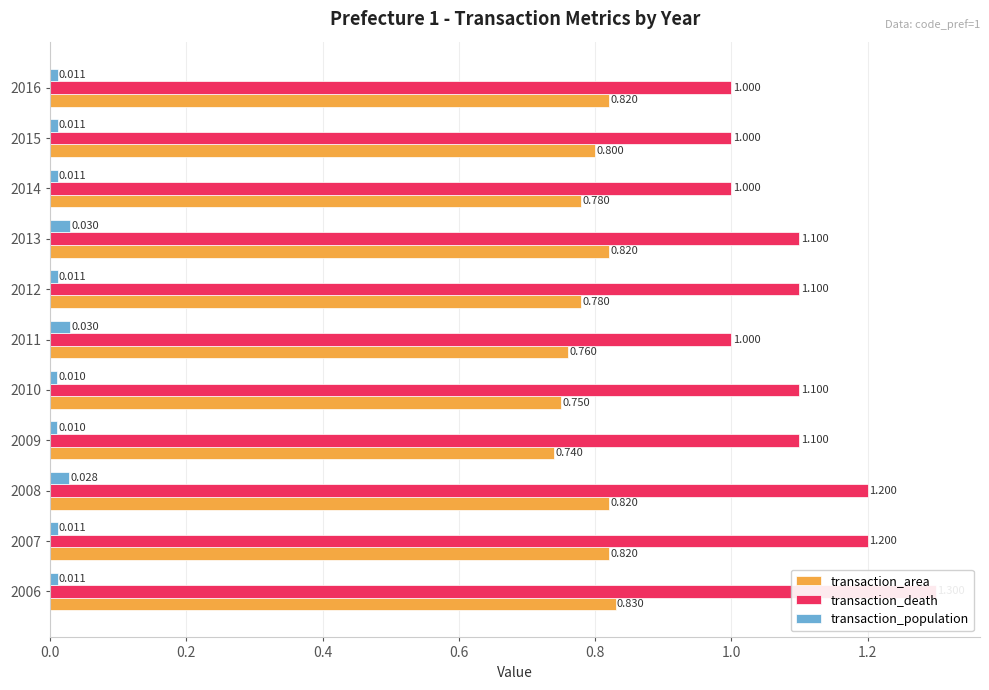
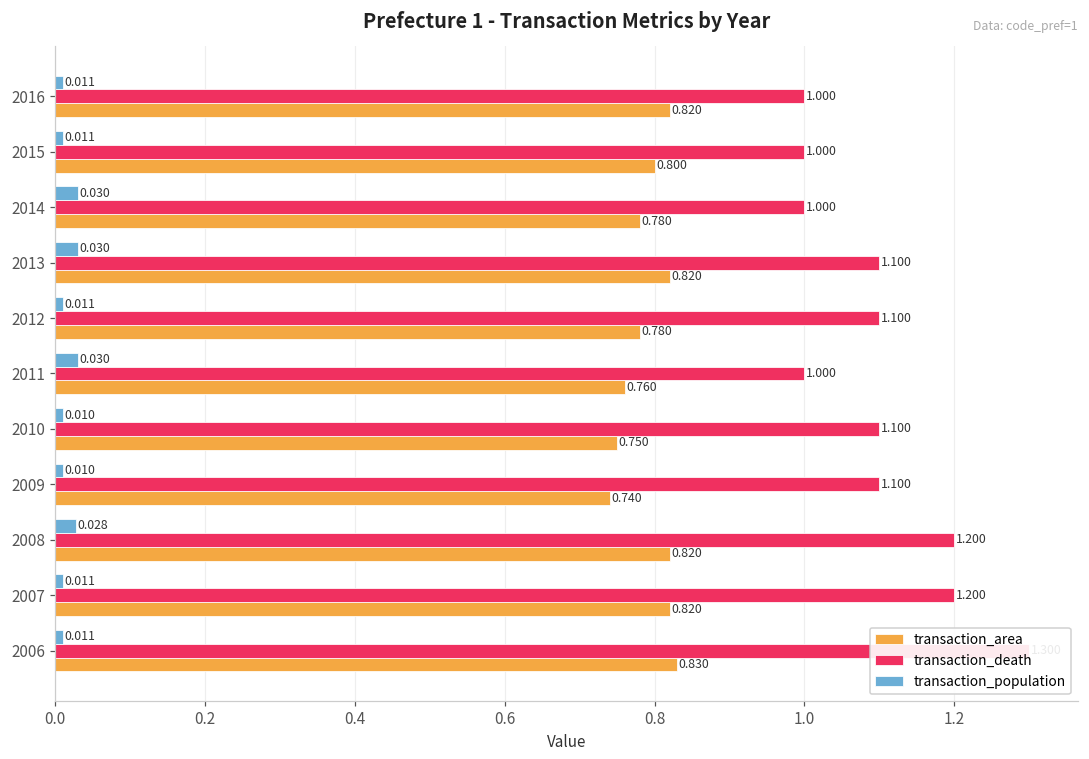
  {
    "transaction_area": {
      "2016": 0.820,
      "2015": 0.800,
      "2014": 0.780,
      "2013": 0.820,
      "2012": 0.780,
      "2011": 0.760,
      "2010": 0.750,
      "2009": 0.740,
      "2008": 0.820,
      "2007": 0.820,
      "2006": 0.830
    },
    "transaction_death": {
      "2016": 1.000,
      "2015": 1.000,
      "2014": 1.000,
      "2013": 1.100,
      "2012": 1.100,
      "2011": 1.000,
      "2010": 1.100,
      "2009": 1.100,
      "2008": 1.200,
      "2007": 1.200
    },
    "transaction_population": {
      "2016": 0.011,
      "2015": 0.011,
-     "2014": 0.011,
+     "2014": 0.030,
      "2013": 0.030,
      "2012": 0.011,
      "2011": 0.030,
      "2010": 0.010,
      "2009": 0.010,
      "2008": 0.028,
      "2007": 0.011,
      "2006": 0.011
    }
  }
